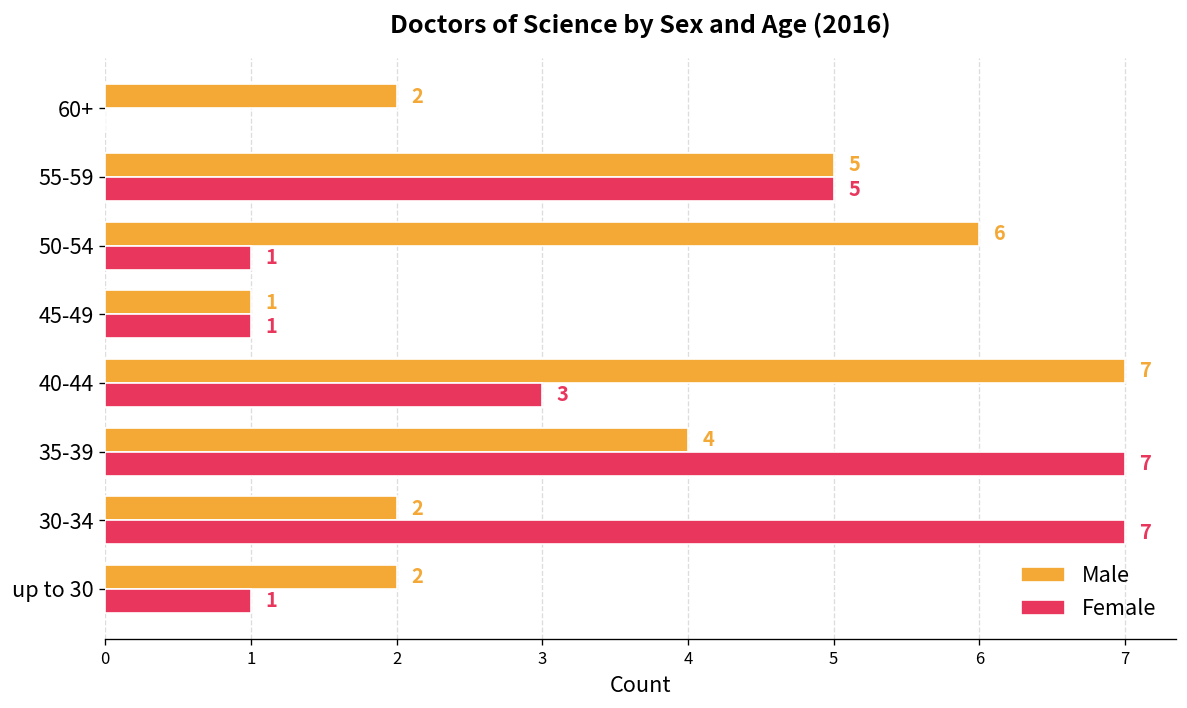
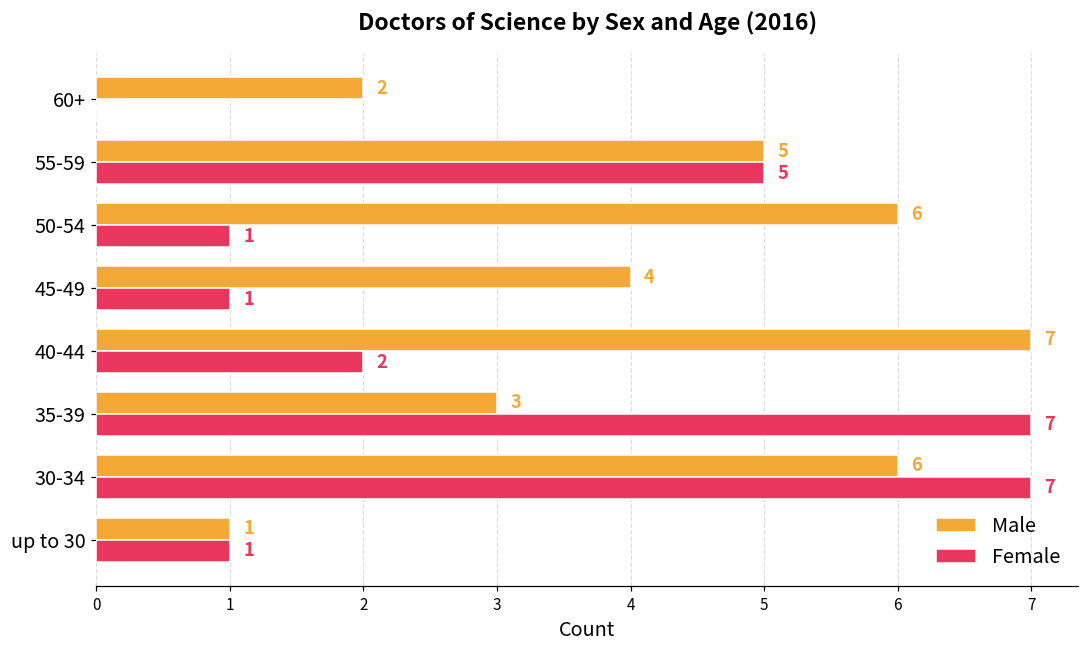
  {
    "Male": {
      "60+": 2,
      "55-59": 5,
      "50-54": 6,
-     "45-49": 1,
+     "45-49": 4,
      "40-44": 7,
-     "35-39": 4,
-     "30-34": 2,
-     "up to 30": 2
+     "35-39": 3,
+     "30-34": 6,
+     "up to 30": 1
    },
    "Female": {
      "55-59": 5,
      "50-54": 1,
      "45-49": 1,
-     "40-44": 3,
+     "40-44": 2,
      "35-39": 7,
      "30-34": 7,
      "up to 30": 1
    }
  }
